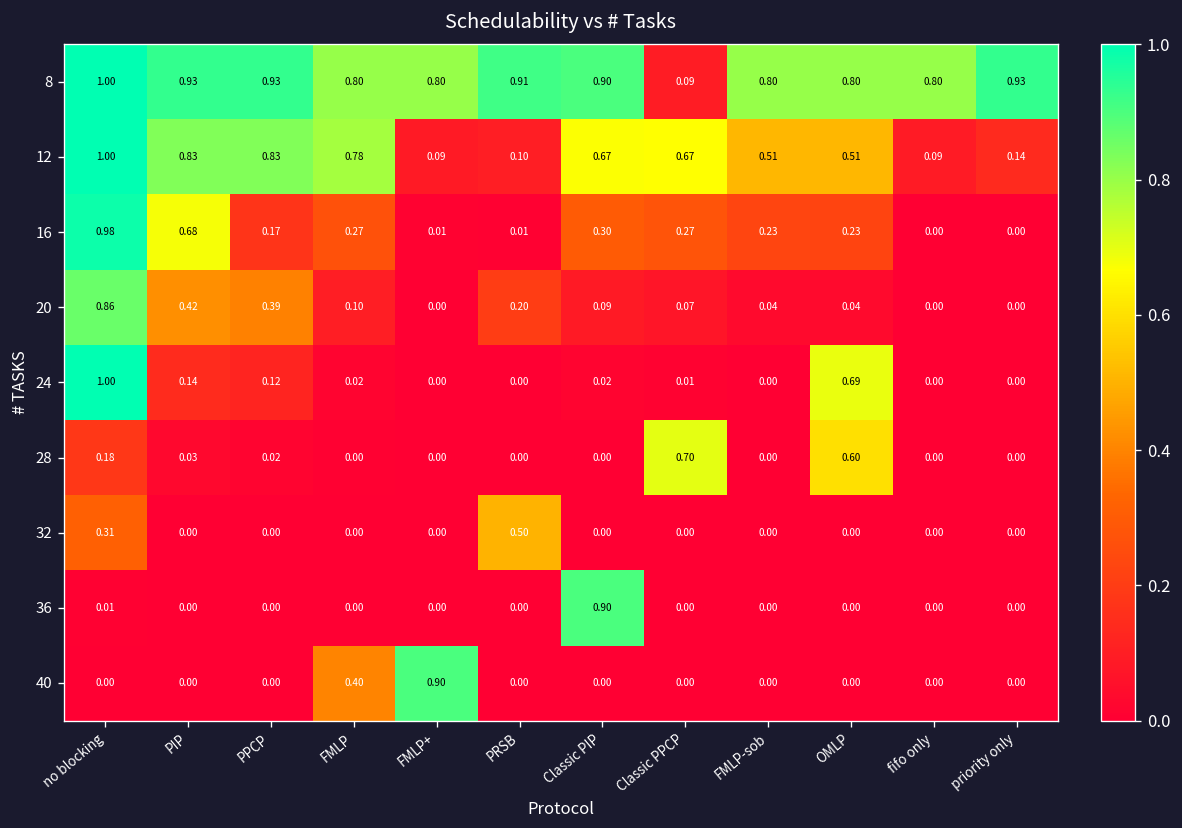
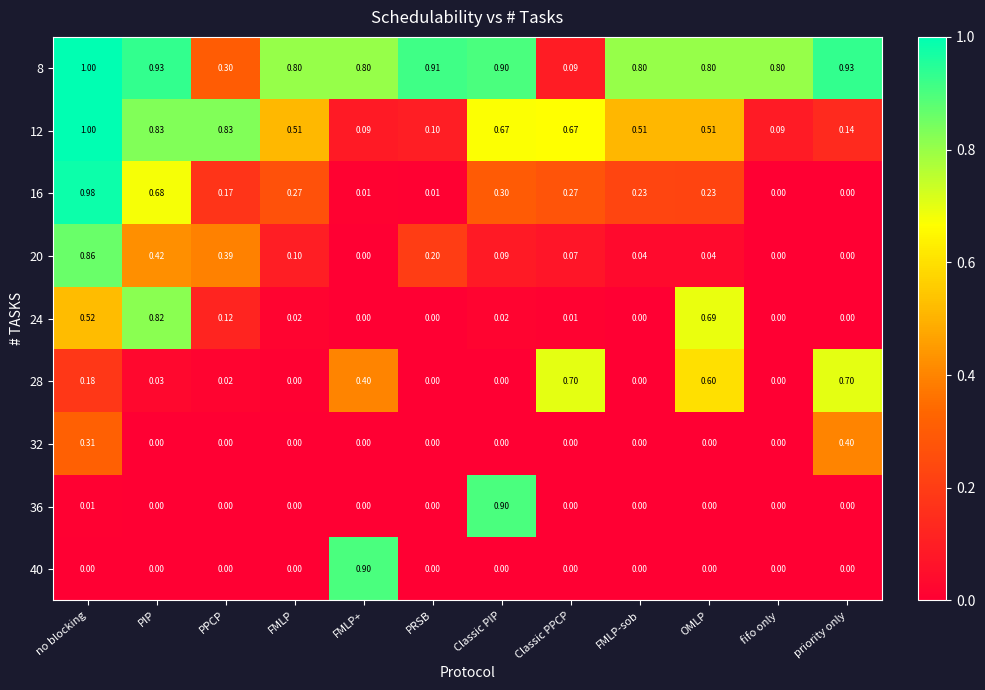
  {
    "8": {
      "no blocking": 1.00,
      "PIP": 0.93,
-     "PPCP": 0.93,
+     "PPCP": 0.30,
      "FMLP": 0.80,
      "FMLP+": 0.80,
      "PRSB": 0.91,
      "Classic PIP": 0.90,
      "Classic PPCP": 0.09,
      "FMLP-sob": 0.80,
      "OMLP": 0.80,
      "fifo only": 0.80,
      "priority only": 0.93
    },
    "12": {
      "no blocking": 1.00,
      "PIP": 0.83,
      "PPCP": 0.83,
-     "FMLP": 0.78,
+     "FMLP": 0.51,
      "FMLP+": 0.09,
      "PRSB": 0.10,
      "Classic PIP": 0.67,
      "Classic PPCP": 0.67,
      "FMLP-sob": 0.51,
      "OMLP": 0.51,
      "fifo only": 0.09,
      "priority only": 0.14
    },
    "16": {
      "no blocking": 0.98,
      "PIP": 0.68,
      "PPCP": 0.17,
      "FMLP": 0.27,
      "FMLP+": 0.01,
      "PRSB": 0.01,
      "Classic PIP": 0.30,
      "Classic PPCP": 0.27,
      "FMLP-sob": 0.23,
      "OMLP": 0.23,
      "fifo only": 0.00,
      "priority only": 0.00
    },
    "20": {
      "no blocking": 0.86,
      "PIP": 0.42,
      "PPCP": 0.39,
      "FMLP": 0.10,
      "FMLP+": 0.00,
      "PRSB": 0.20,
      "Classic PIP": 0.09,
      "Classic PPCP": 0.07,
      "FMLP-sob": 0.04,
      "OMLP": 0.04,
      "fifo only": 0.00,
      "priority only": 0.00
    },
    "24": {
-     "no blocking": 1.00,
-     "PIP": 0.14,
+     "no blocking": 0.52,
+     "PIP": 0.82,
      "PPCP": 0.12,
      "FMLP": 0.02,
      "FMLP+": 0.00,
      "PRSB": 0.00,
      "Classic PIP": 0.02,
      "Classic PPCP": 0.01,
      "FMLP-sob": 0.00,
      "OMLP": 0.69,
      "fifo only": 0.00,
      "priority only": 0.00
    },
    "28": {
      "no blocking": 0.18,
      "PIP": 0.03,
      "PPCP": 0.02,
      "FMLP": 0.00,
-     "FMLP+": 0.00,
+     "FMLP+": 0.40,
      "PRSB": 0.00,
      "Classic PIP": 0.00,
      "Classic PPCP": 0.70,
      "FMLP-sob": 0.00,
      "OMLP": 0.60,
      "fifo only": 0.00,
-     "priority only": 0.00
+     "priority only": 0.70
    },
    "32": {
      "no blocking": 0.31,
      "PIP": 0.00,
      "PPCP": 0.00,
      "FMLP": 0.00,
      "FMLP+": 0.00,
-     "PRSB": 0.50,
+     "PRSB": 0.00,
      "Classic PIP": 0.00,
      "Classic PPCP": 0.00,
      "FMLP-sob": 0.00,
      "OMLP": 0.00,
      "fifo only": 0.00,
-     "priority only": 0.00
+     "priority only": 0.40
    },
    "36": {
      "no blocking": 0.01,
      "PIP": 0.00,
      "PPCP": 0.00,
      "FMLP": 0.00,
      "FMLP+": 0.00,
      "PRSB": 0.00,
      "Classic PIP": 0.90,
      "Classic PPCP": 0.00,
      "FMLP-sob": 0.00,
      "OMLP": 0.00,
      "fifo only": 0.00,
      "priority only": 0.00
    },
    "40": {
      "no blocking": 0.00,
      "PIP": 0.00,
      "PPCP": 0.00,
-     "FMLP": 0.40,
+     "FMLP": 0.00,
      "FMLP+": 0.90,
      "PRSB": 0.00,
      "Classic PIP": 0.00,
      "Classic PPCP": 0.00,
      "FMLP-sob": 0.00,
      "OMLP": 0.00,
      "fifo only": 0.00,
      "priority only": 0.00
    }
  }
